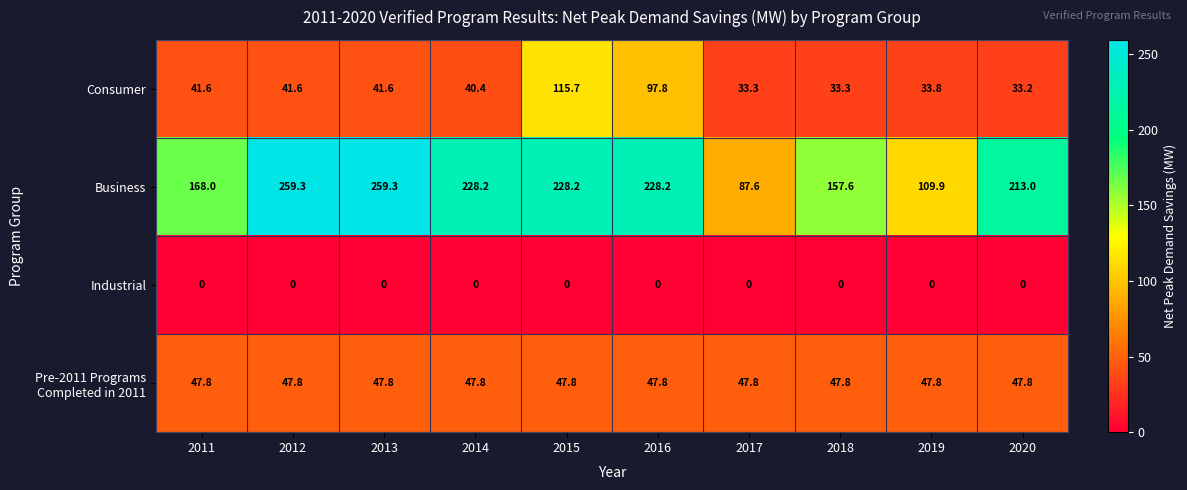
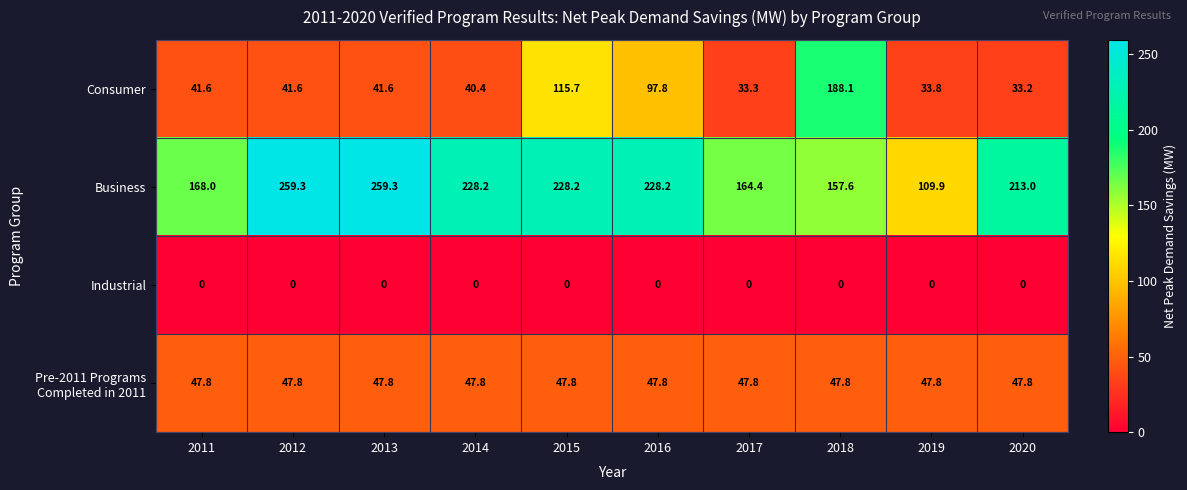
  {
    "Consumer": {
      "2011": 41.6,
      "2012": 41.6,
      "2013": 41.6,
      "2014": 40.4,
      "2015": 115.7,
      "2016": 97.8,
      "2017": 33.3,
-     "2018": 33.3,
+     "2018": 188.1,
      "2019": 33.8,
      "2020": 33.2
    },
    "Business": {
      "2011": 168.0,
      "2012": 259.3,
      "2013": 259.3,
      "2014": 228.2,
      "2015": 228.2,
      "2016": 228.2,
-     "2017": 87.6,
+     "2017": 164.4,
      "2018": 157.6,
      "2019": 109.9,
      "2020": 213.0
    },
    "Industrial": {
      "2011": 0,
      "2012": 0,
      "2013": 0,
      "2014": 0,
      "2015": 0,
      "2016": 0,
      "2017": 0,
      "2018": 0,
      "2019": 0,
      "2020": 0
    },
    "Pre-2011 Programs Completed in 2011": {
      "2011": 47.8,
      "2012": 47.8,
      "2013": 47.8,
      "2014": 47.8,
      "2015": 47.8,
      "2016": 47.8,
      "2017": 47.8,
      "2018": 47.8,
      "2019": 47.8,
      "2020": 47.8
    }
  }
